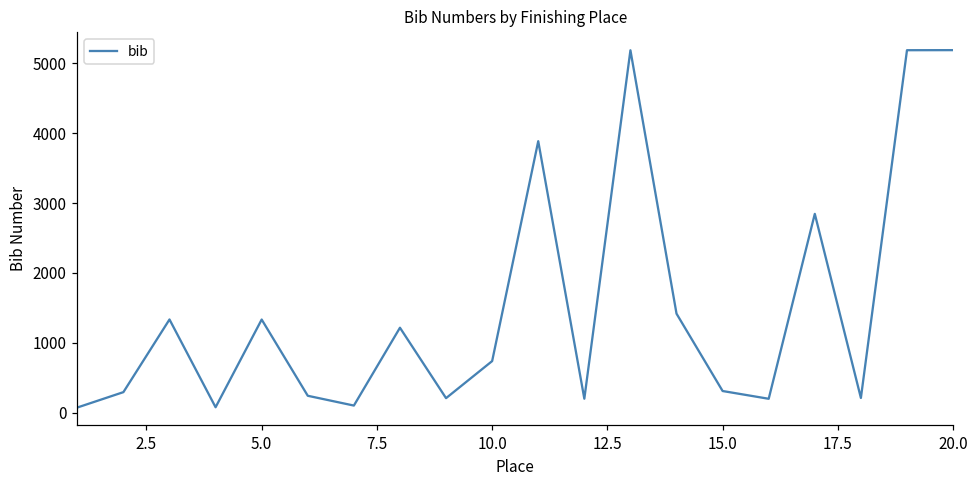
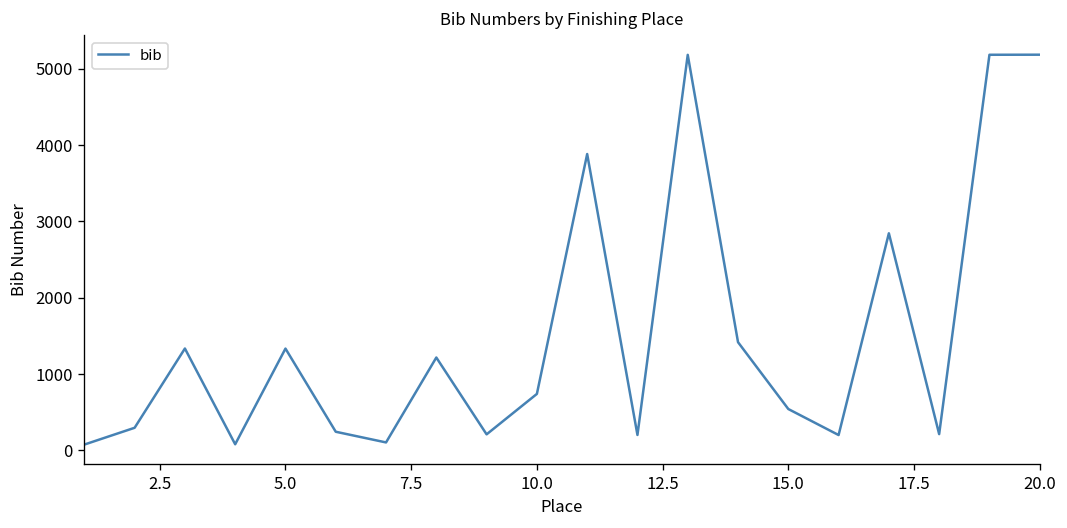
  {
    "5.0": 1300,
    "10.0": 700,
-   "15.0": 300,
+   "15.0": 500,
    "20.0": 5200
  }
